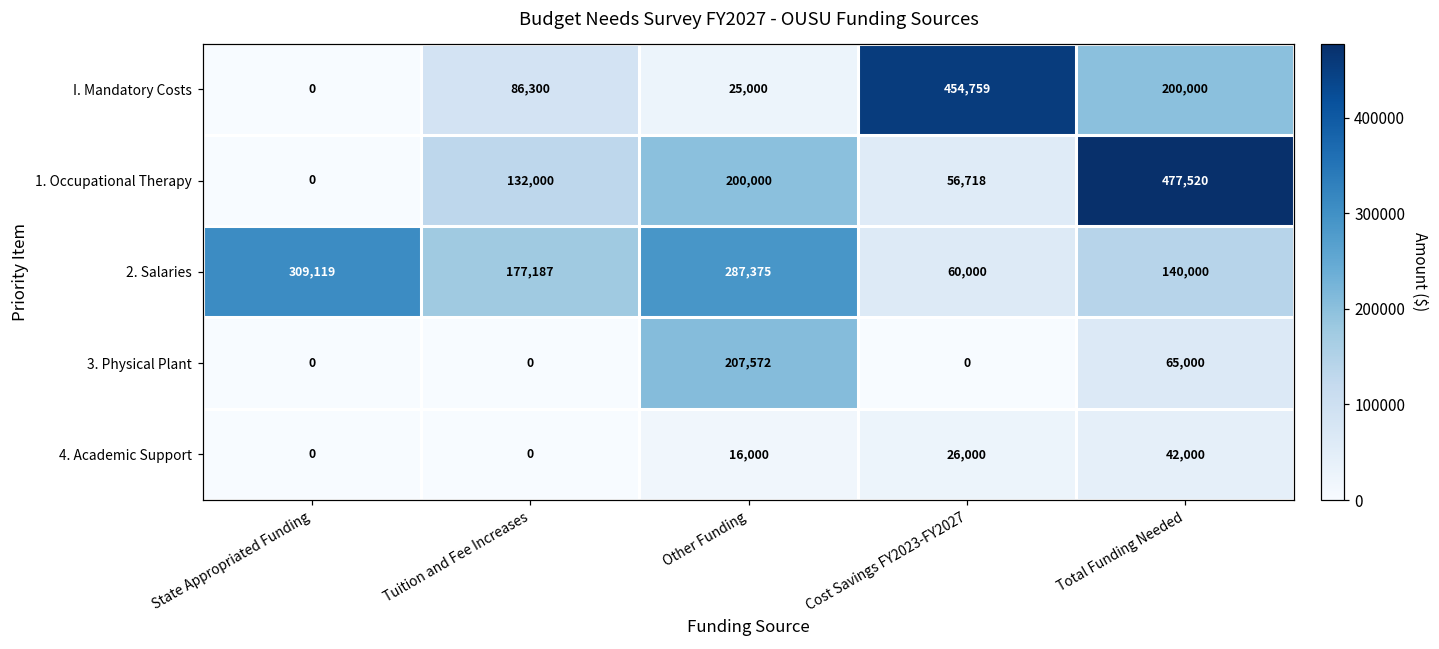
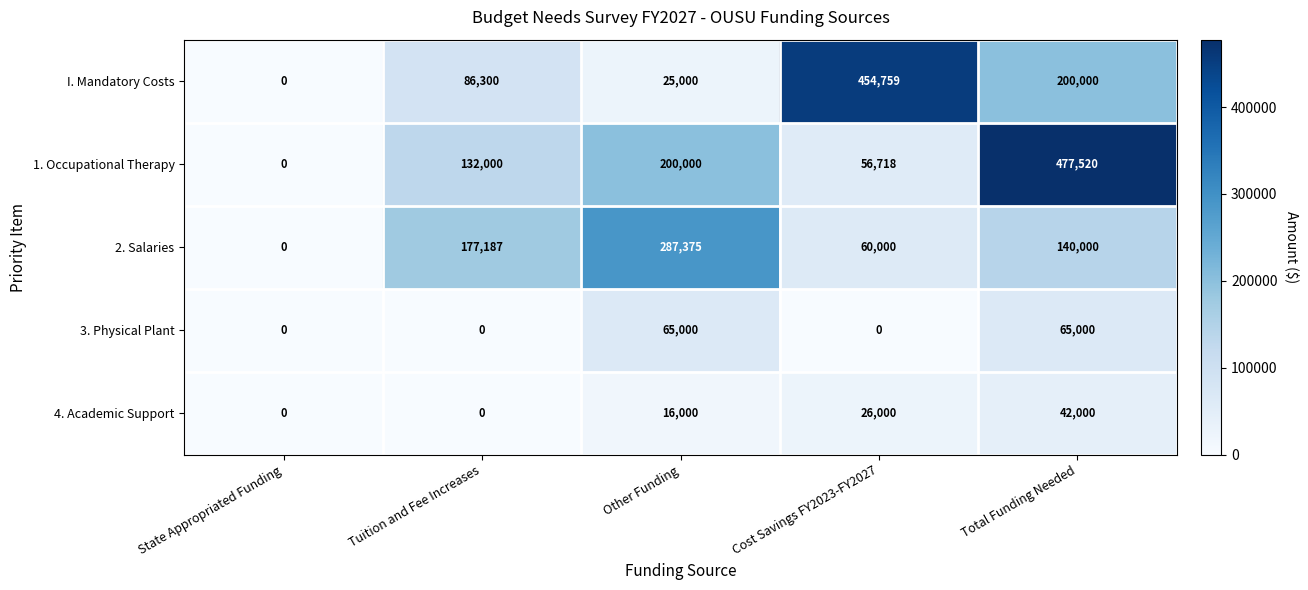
  {
    "I. Mandatory Costs": {
      "State Appropriated Funding": "0",
      "Tuition and Fee Increases": "86,300",
      "Other Funding": "25,000",
      "Cost Savings FY2023-FY2027": "454,759",
      "Total Funding Needed": "200,000"
    },
    "1. Occupational Therapy": {
      "State Appropriated Funding": "0",
      "Tuition and Fee Increases": "132,000",
      "Other Funding": "200,000",
      "Cost Savings FY2023-FY2027": "56,718",
      "Total Funding Needed": "477,520"
    },
    "2. Salaries": {
-     "State Appropriated Funding": "309,119",
+     "State Appropriated Funding": "0",
      "Tuition and Fee Increases": "177,187",
      "Other Funding": "287,375",
      "Cost Savings FY2023-FY2027": "60,000",
      "Total Funding Needed": "140,000"
    },
    "3. Physical Plant": {
      "State Appropriated Funding": "0",
      "Tuition and Fee Increases": "0",
-     "Other Funding": "207,572",
+     "Other Funding": "65,000",
      "Cost Savings FY2023-FY2027": "0",
      "Total Funding Needed": "65,000"
    },
    "4. Academic Support": {
      "State Appropriated Funding": "0",
      "Tuition and Fee Increases": "0",
      "Other Funding": "16,000",
      "Cost Savings FY2023-FY2027": "26,000",
      "Total Funding Needed": "42,000"
    }
  }
